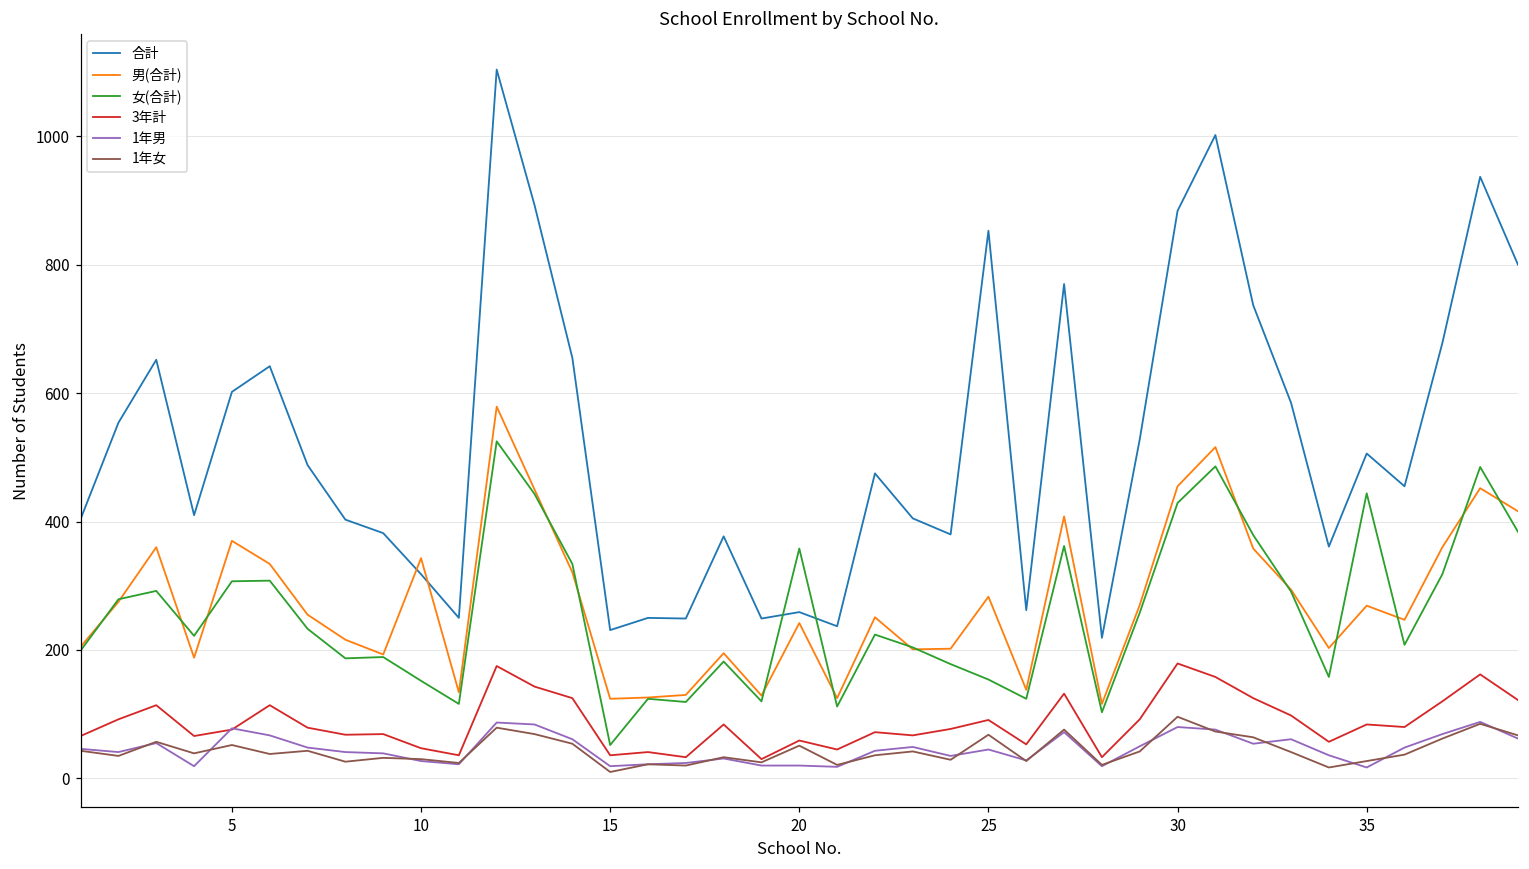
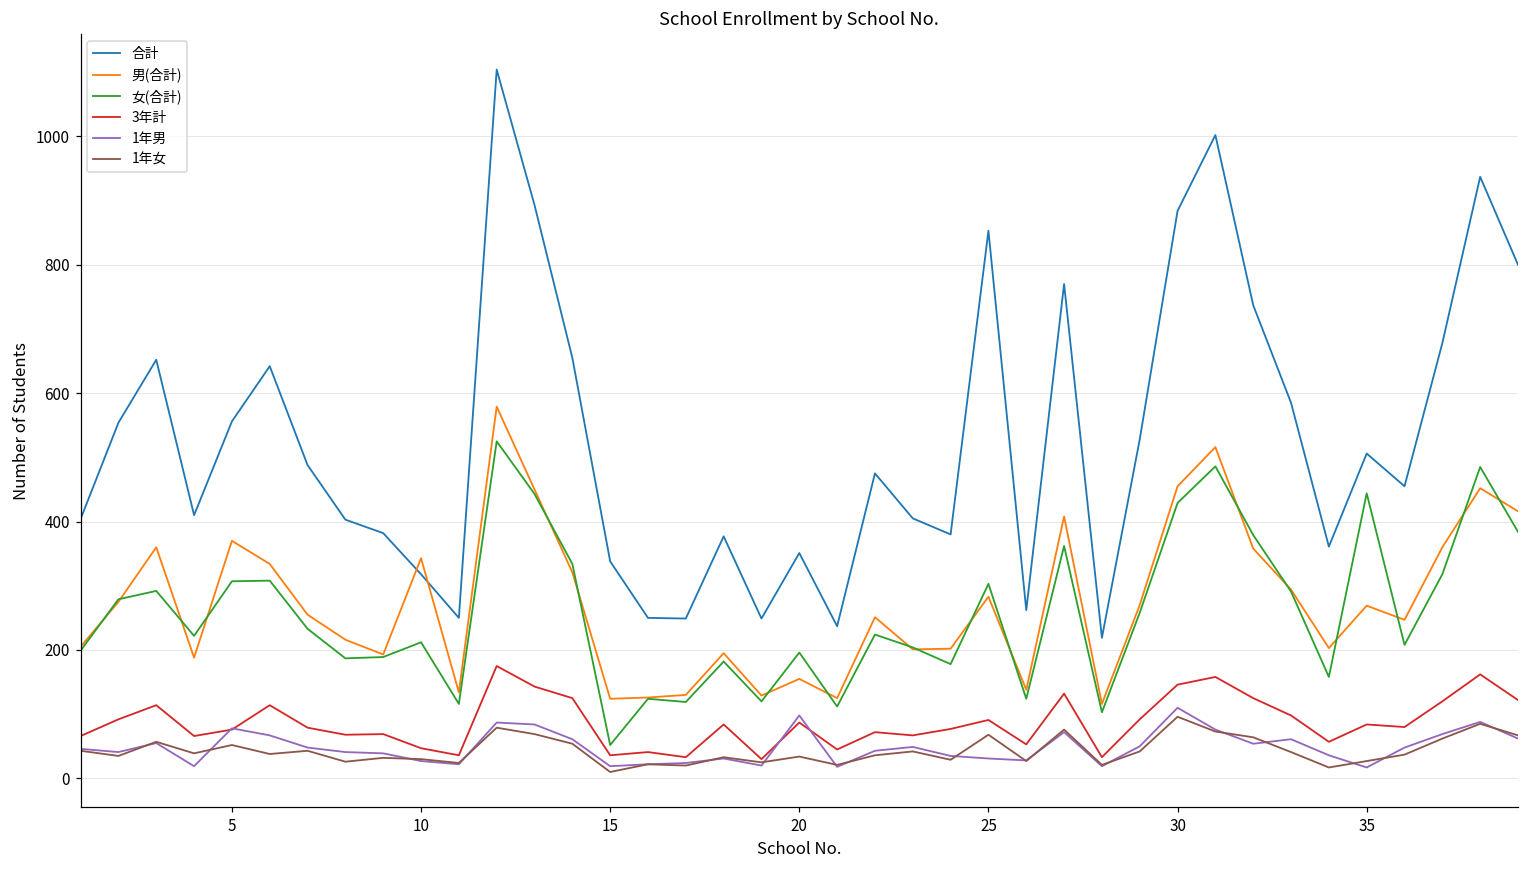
  {
    "合計": {
-     "5": 600,
+     "5": 560,
      "10": 320,
-     "15": 230,
-     "20": 260,
+     "15": 340,
+     "20": 350,
      "25": 850,
      "30": 880,
      "35": 510
    },
    "男(合計)": {
      "5": 370,
      "10": 340,
      "15": 120,
-     "20": 240,
+     "20": 160,
      "25": 280,
      "30": 460,
      "35": 270
    },
    "女(合計)": {
      "5": 310,
-     "10": 150,
+     "10": 210,
      "15": 50,
-     "20": 360,
-     "25": 150,
+     "20": 200,
+     "25": 300,
      "30": 430,
      "35": 440
    },
    "3年計": {
      "10": 50,
      "15": 40,
-     "20": 60,
+     "20": 90,
      "25": 90,
-     "30": 180,
+     "30": 150,
      "35": 80
    },
    "1年男": {
      "15": 20,
-     "20": 20,
-     "25": 50,
-     "30": 80,
+     "20": 100,
+     "25": 30,
+     "30": 110,
      "35": 20
    },
    "1年女": {
      "5": 50,
      "15": 10,
-     "20": 50,
+     "20": 30,
      "25": 70,
      "30": 100,
      "35": 30
    }
  }
